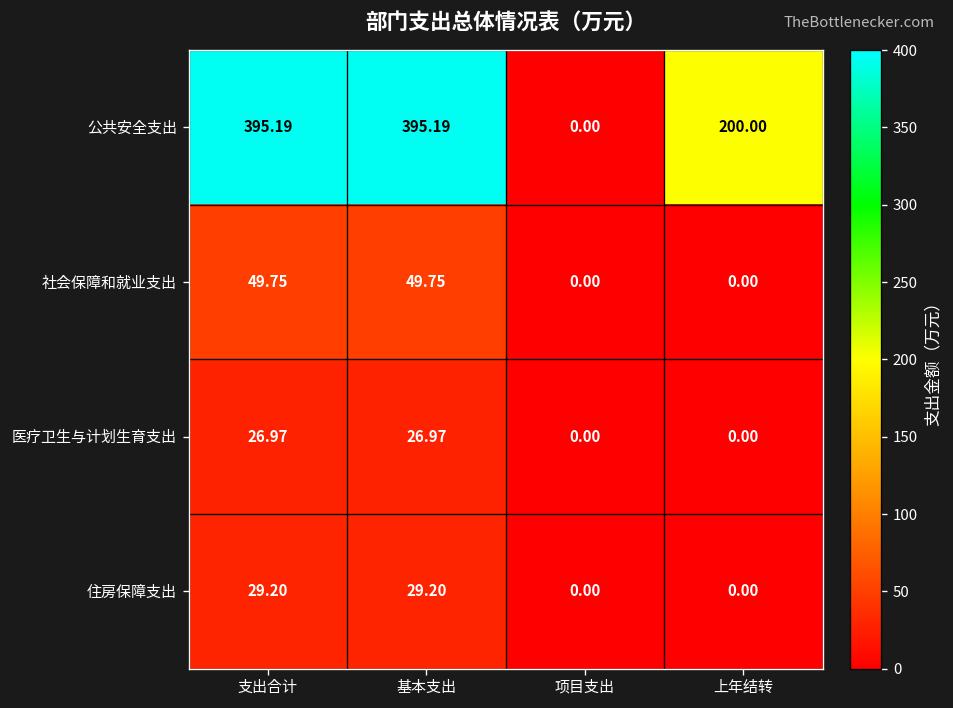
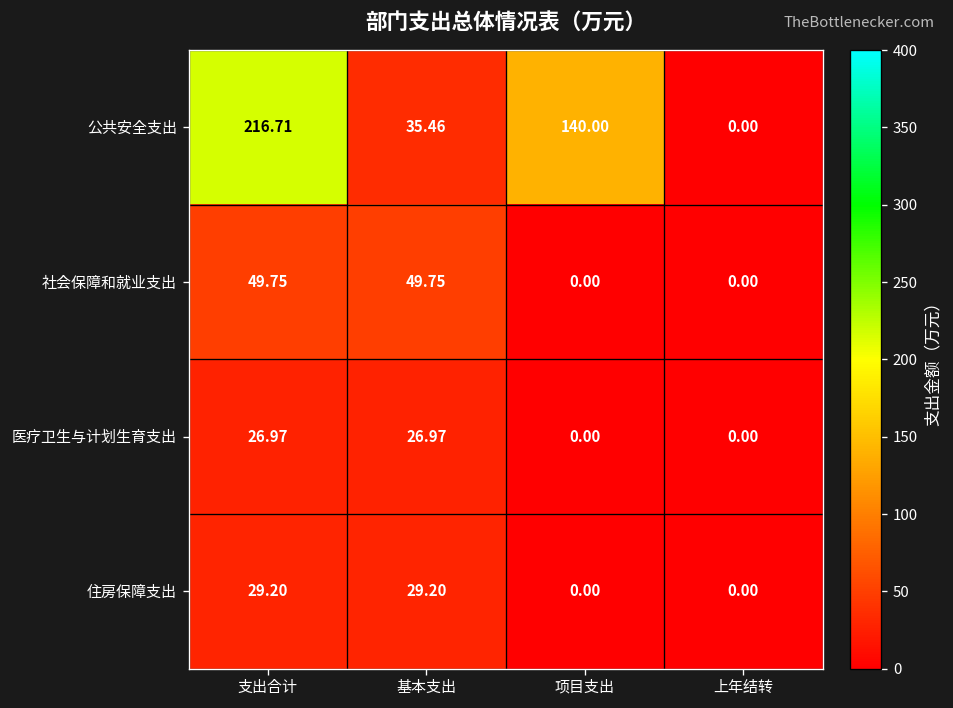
  {
    "公共安全支出": {
-     "支出合计": 395.19,
-     "基本支出": 395.19,
-     "项目支出": 0.00,
-     "上年结转": 200.00
+     "支出合计": 216.71,
+     "基本支出": 35.46,
+     "项目支出": 140.00,
+     "上年结转": 0.00
    },
    "社会保障和就业支出": {
      "支出合计": 49.75,
      "基本支出": 49.75,
      "项目支出": 0.00,
      "上年结转": 0.00
    },
    "医疗卫生与计划生育支出": {
      "支出合计": 26.97,
      "基本支出": 26.97,
      "项目支出": 0.00,
      "上年结转": 0.00
    },
    "住房保障支出": {
      "支出合计": 29.20,
      "基本支出": 29.20,
      "项目支出": 0.00,
      "上年结转": 0.00
    }
  }
